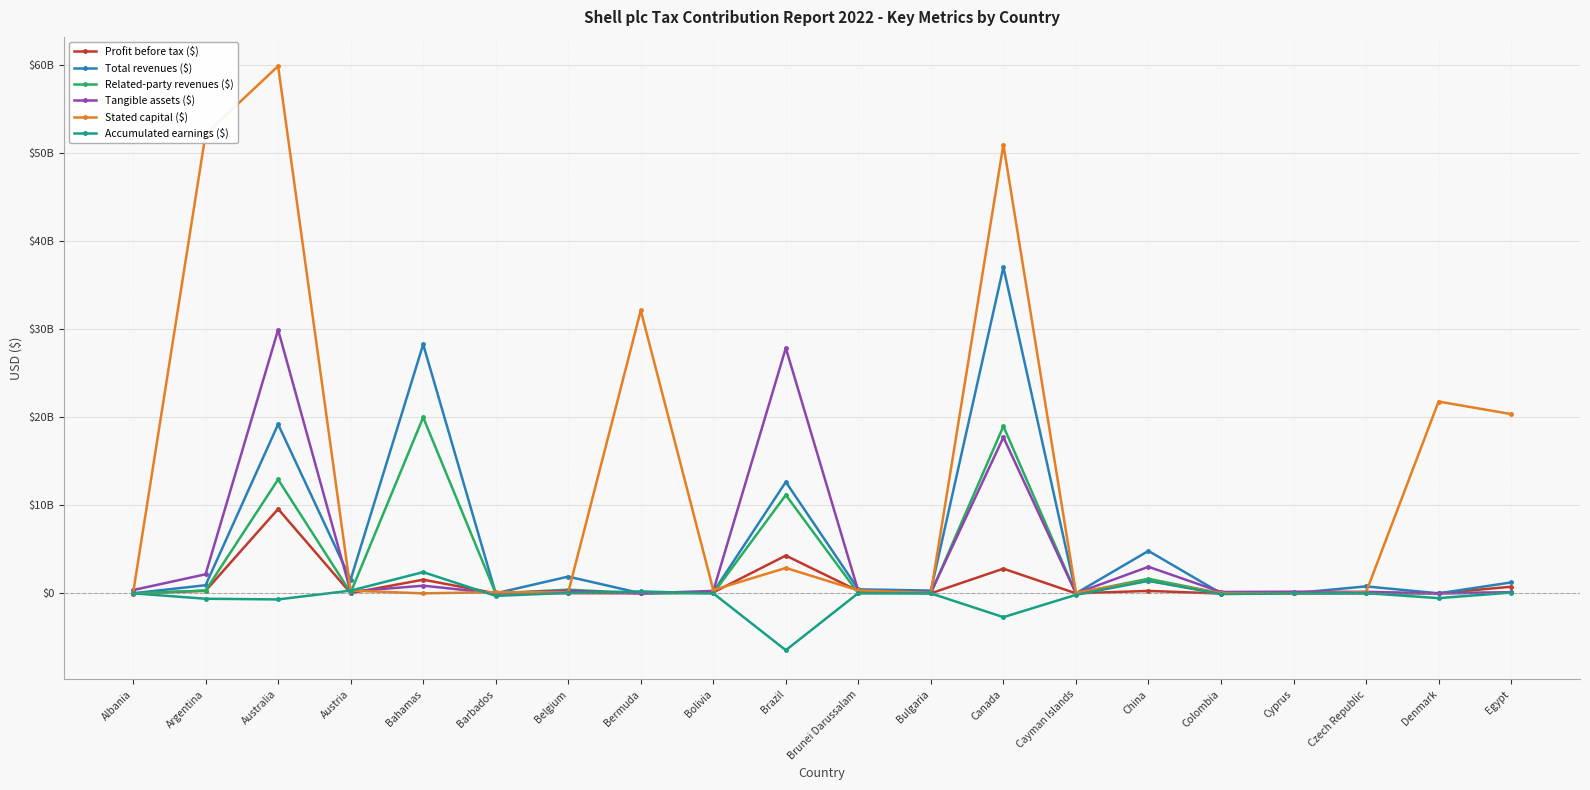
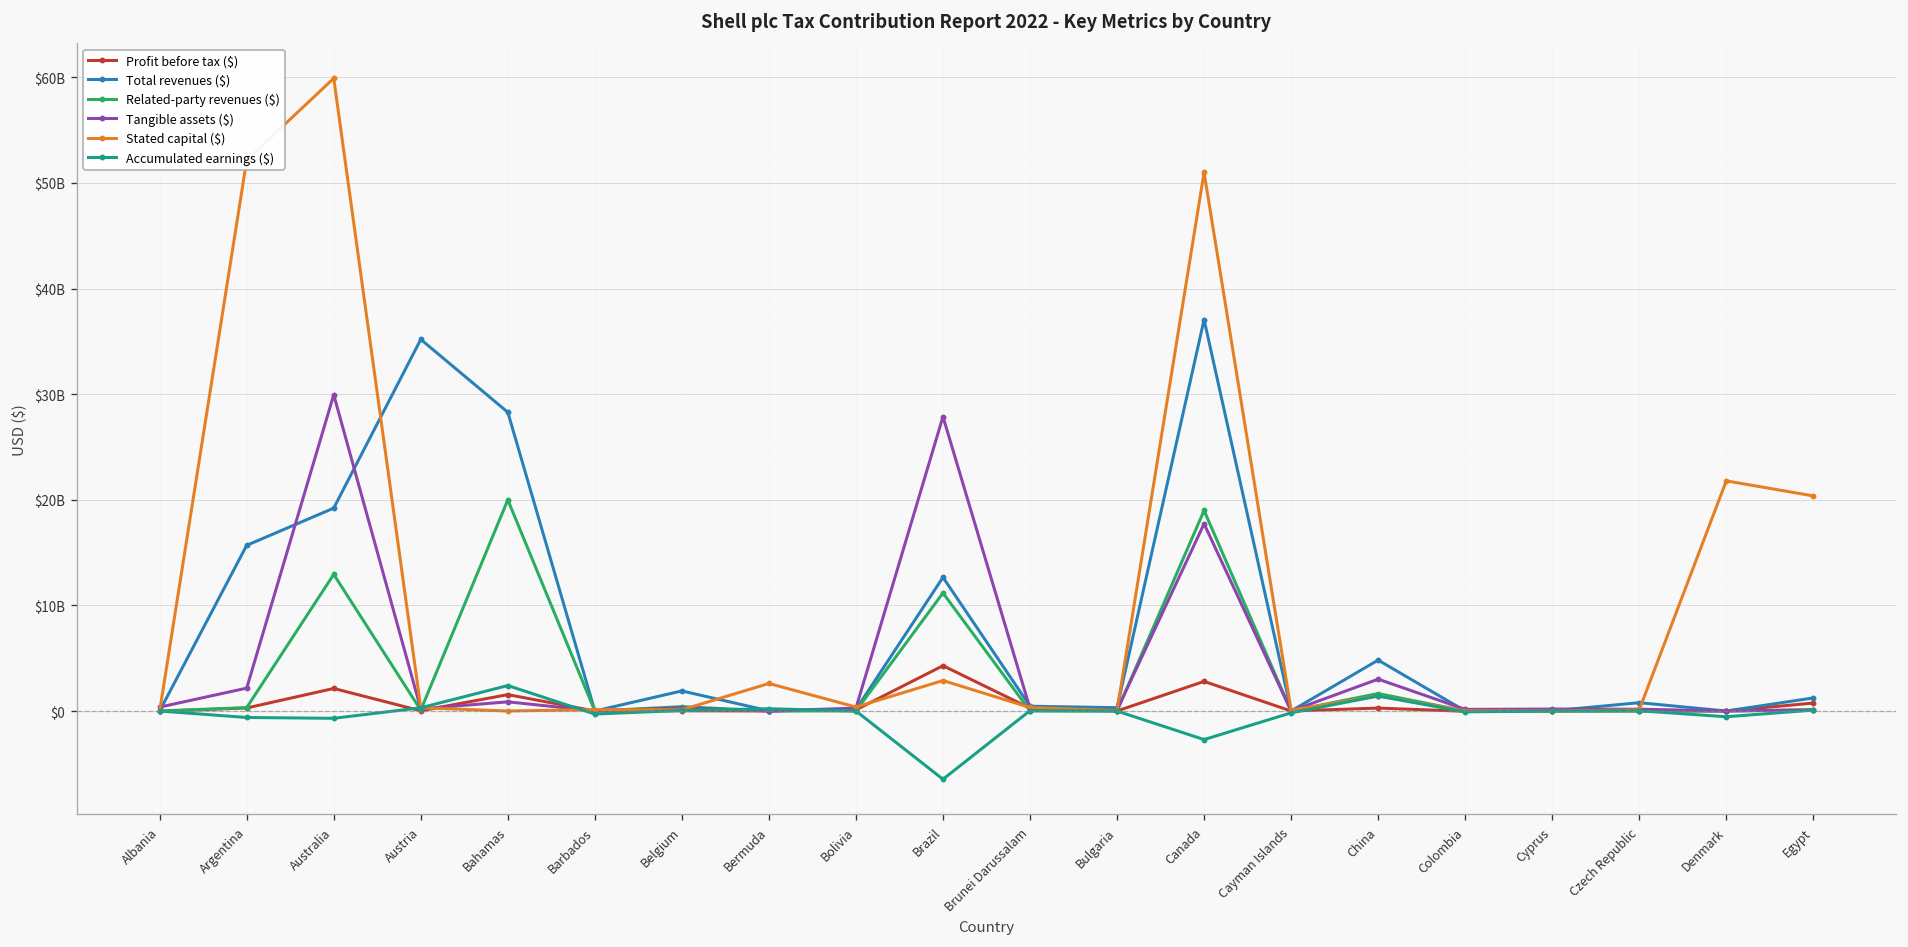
  {
    "Profit before tax ($)": {
-     "Australia": "$10000000000",
+     "Australia": "$2000000000",
      "Bahamas": "$2000000000",
      "Brazil": "$4000000000",
      "Canada": "$3000000000",
      "China": "$0",
      "Egypt": "$1000000000"
    },
    "Total revenues ($)": {
-     "Argentina": "$1000000000",
+     "Argentina": "$16000000000",
      "Australia": "$19000000000",
-     "Austria": "$2000000000",
+     "Austria": "$35000000000",
      "Bahamas": "$28000000000",
      "Belgium": "$2000000000",
      "Brazil": "$13000000000",
      "Canada": "$37000000000",
      "China": "$5000000000",
      "Czech Republic": "$1000000000",
      "Egypt": "$1000000000"
    },
    "Tangible assets ($)": {
      "Albania": "$0",
      "Argentina": "$2000000000",
      "Australia": "$30000000000",
      "Bahamas": "$1000000000",
      "Brazil": "$28000000000",
      "Canada": "$18000000000",
      "China": "$3000000000"
    },
    "Stated capital ($)": {
      "Australia": "$60000000000",
      "Bahamas": "$0",
-     "Bermuda": "$32000000000",
+     "Bermuda": "$3000000000",
      "Brazil": "$3000000000",
      "Canada": "$51000000000",
      "Denmark": "$22000000000",
      "Egypt": "$20000000000"
    }
  }
